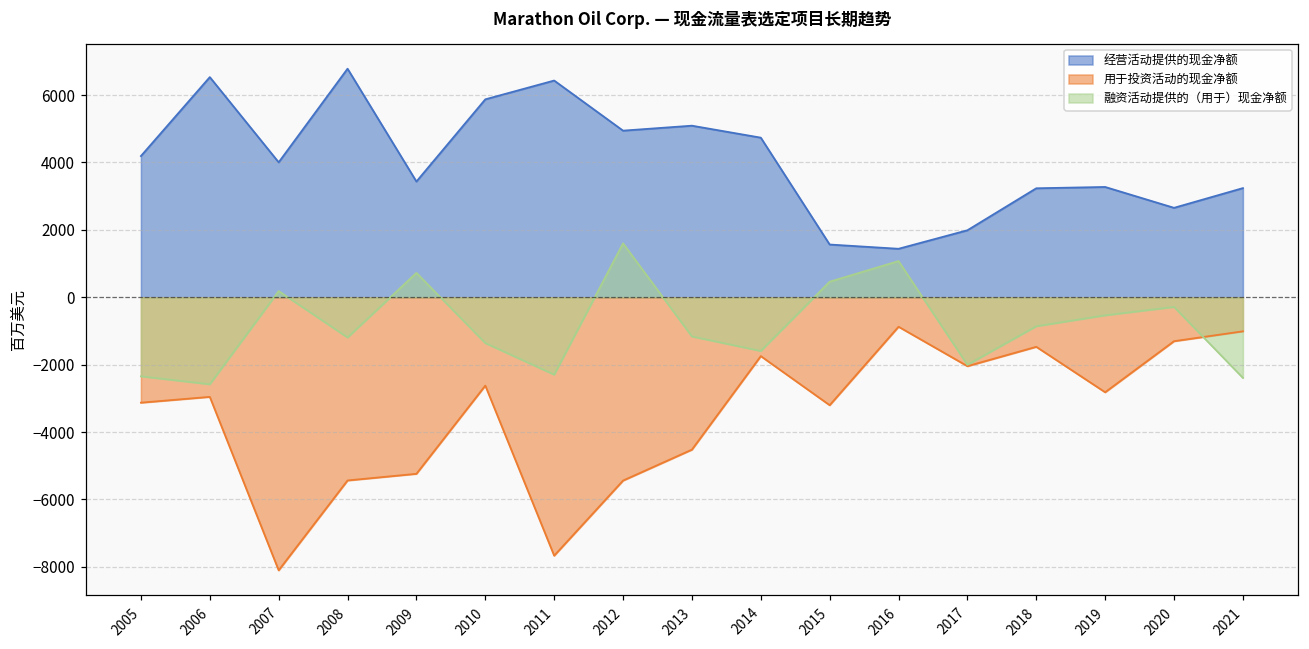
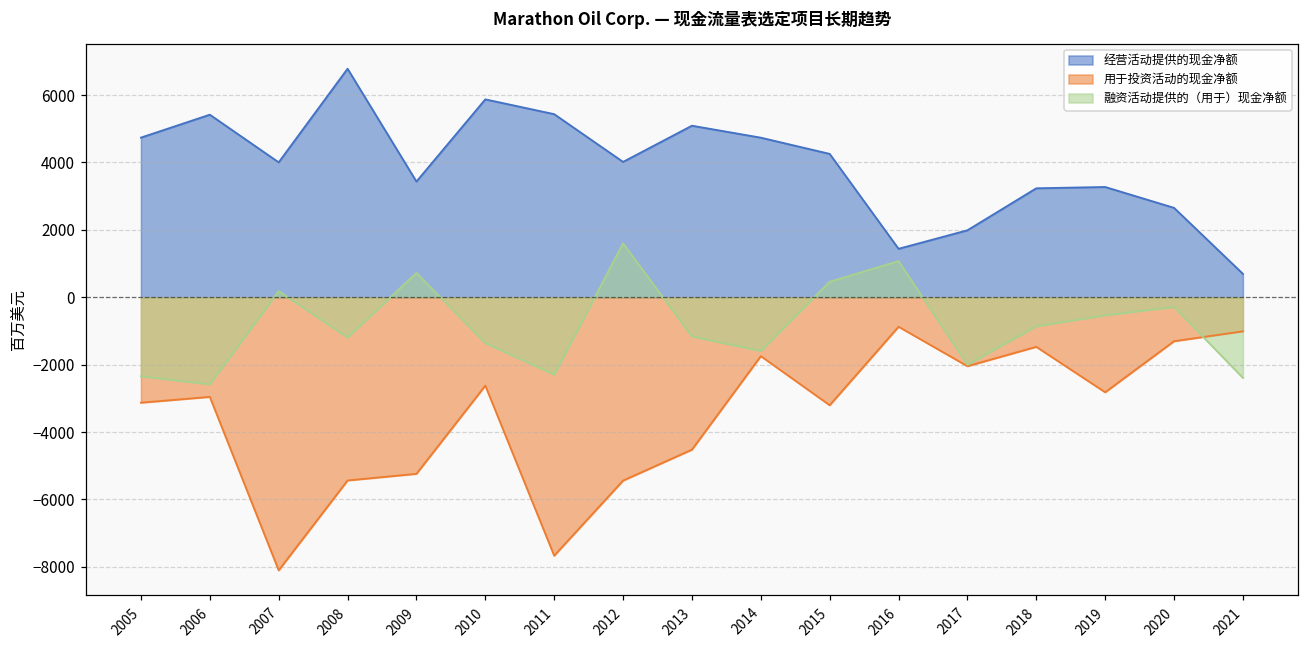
  {
    "经营活动提供的现金净额": {
-     "2005": 4200,
-     "2006": 6500,
+     "2005": 4700,
+     "2006": 5400,
      "2007": 4000,
      "2008": 6800,
      "2009": 3400,
      "2010": 5900,
-     "2011": 6400,
-     "2012": 4900,
+     "2011": 5400,
+     "2012": 4000,
      "2013": 5100,
      "2014": 4700,
-     "2015": 1600,
+     "2015": 4300,
      "2016": 1400,
      "2017": 2000,
      "2018": 3200,
      "2019": 3300,
      "2020": 2700,
-     "2021": 3200
+     "2021": 700
    }
  }
